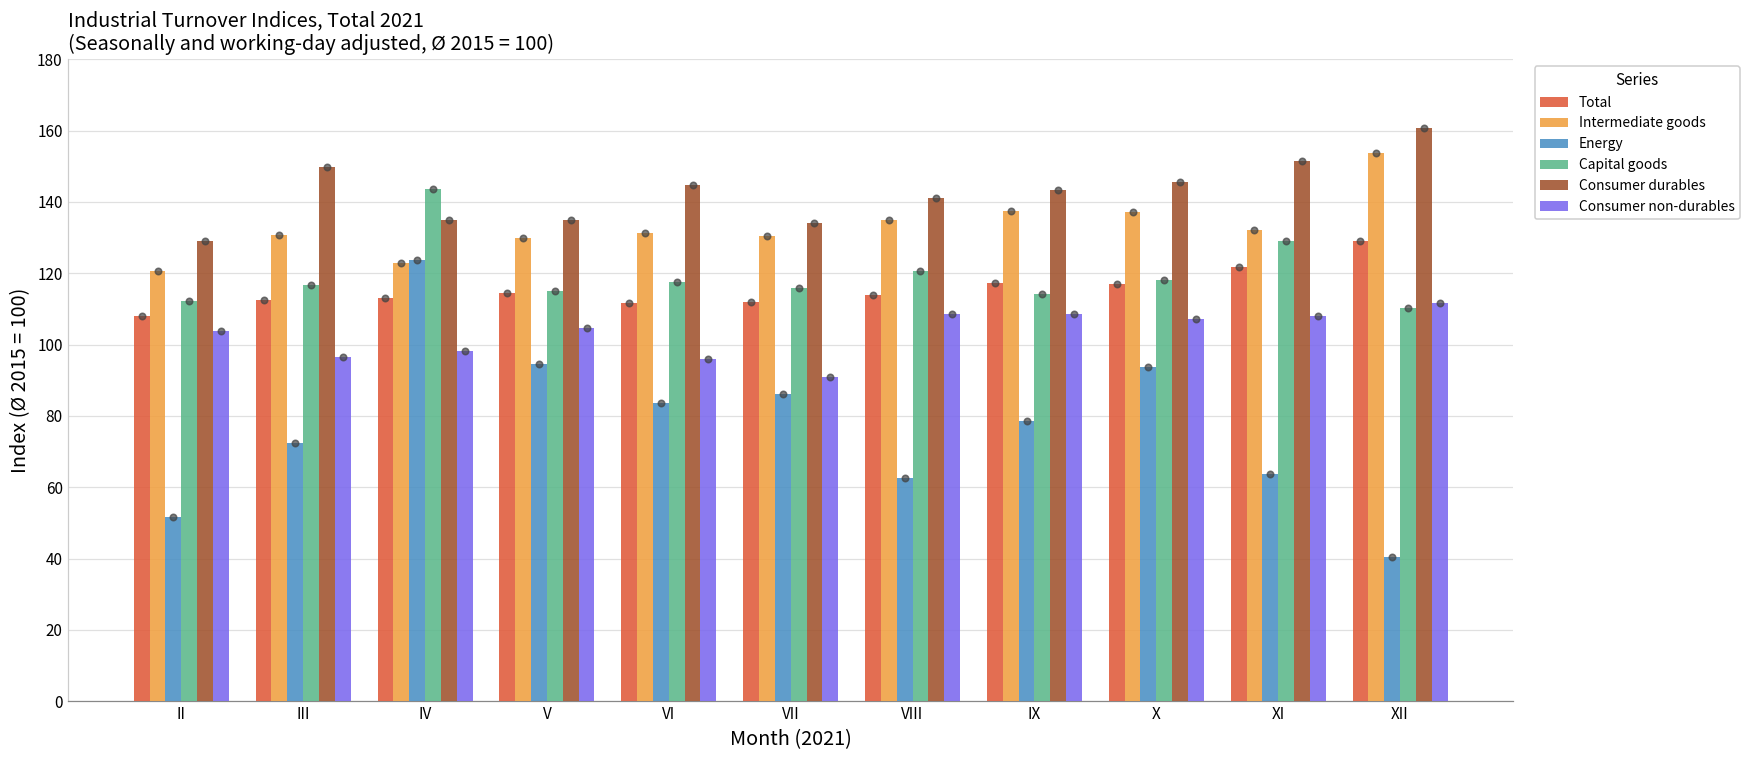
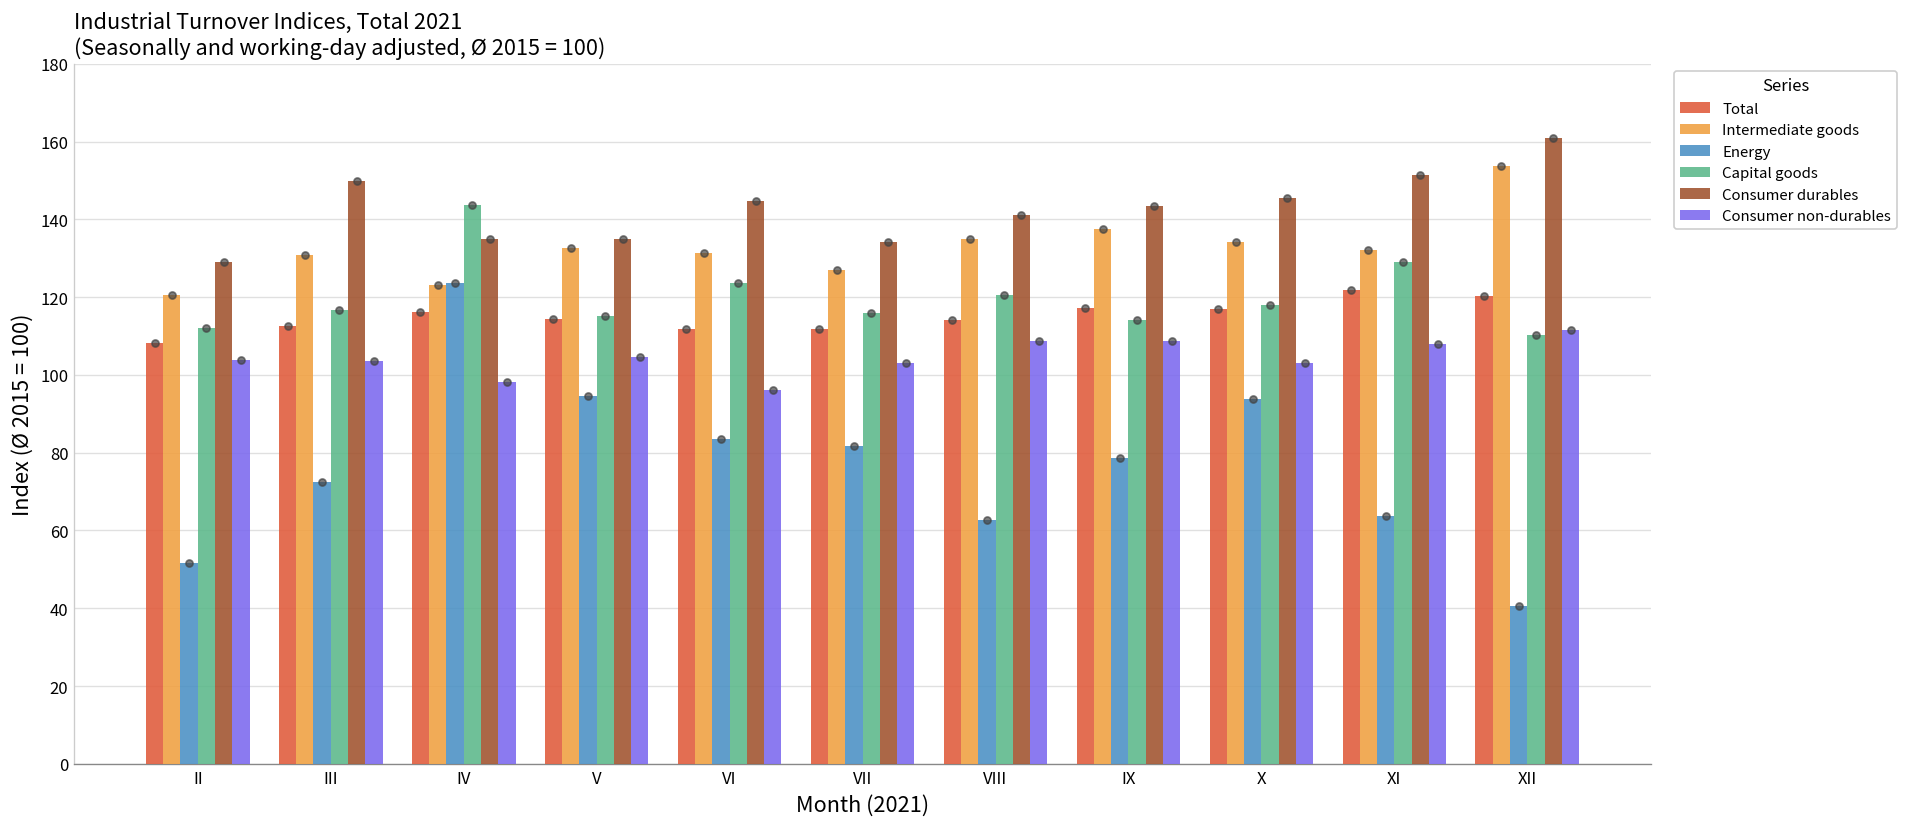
  {
    "Total": {
      "II": 108,
      "III": 113,
-     "IV": 113,
+     "IV": 116,
      "V": 115,
      "VI": 112,
      "VII": 112,
      "VIII": 114,
      "IX": 117,
      "X": 117,
      "XI": 122,
-     "XII": 129
+     "XII": 120
    },
    "Intermediate goods": {
      "II": 121,
      "III": 131,
      "IV": 123,
-     "V": 130,
+     "V": 133,
      "VI": 131,
-     "VII": 130,
+     "VII": 127,
      "VIII": 135,
      "IX": 138,
-     "X": 137,
+     "X": 134,
      "XI": 132,
      "XII": 154
    },
    "Energy": {
      "II": 52,
      "III": 73,
      "IV": 124,
      "V": 95,
      "VI": 84,
-     "VII": 86,
+     "VII": 82,
      "VIII": 63,
      "IX": 79,
      "X": 94,
      "XI": 64,
      "XII": 41
    },
    "Capital goods": {
      "II": 112,
      "III": 117,
      "IV": 144,
      "V": 115,
-     "VI": 118,
+     "VI": 124,
      "VII": 116,
      "VIII": 121,
      "IX": 114,
      "X": 118,
      "XI": 129,
      "XII": 110
    },
    "Consumer durables": {
      "II": 129,
      "III": 150,
      "IV": 135,
      "V": 135,
      "VI": 145,
      "VII": 134,
      "VIII": 141,
      "IX": 143,
      "X": 146,
      "XI": 152,
      "XII": 161
    },
    "Consumer non-durables": {
      "II": 104,
-     "III": 96,
+     "III": 104,
      "IV": 98,
      "V": 105,
      "VI": 96,
-     "VII": 91,
+     "VII": 103,
      "VIII": 109,
      "IX": 109,
-     "X": 107,
+     "X": 103,
      "XI": 108,
      "XII": 112
    }
  }
